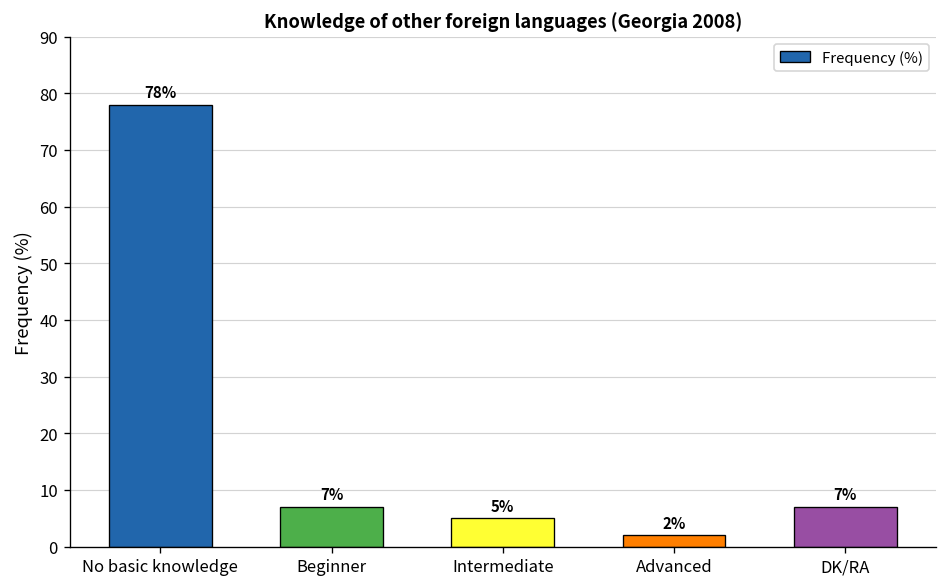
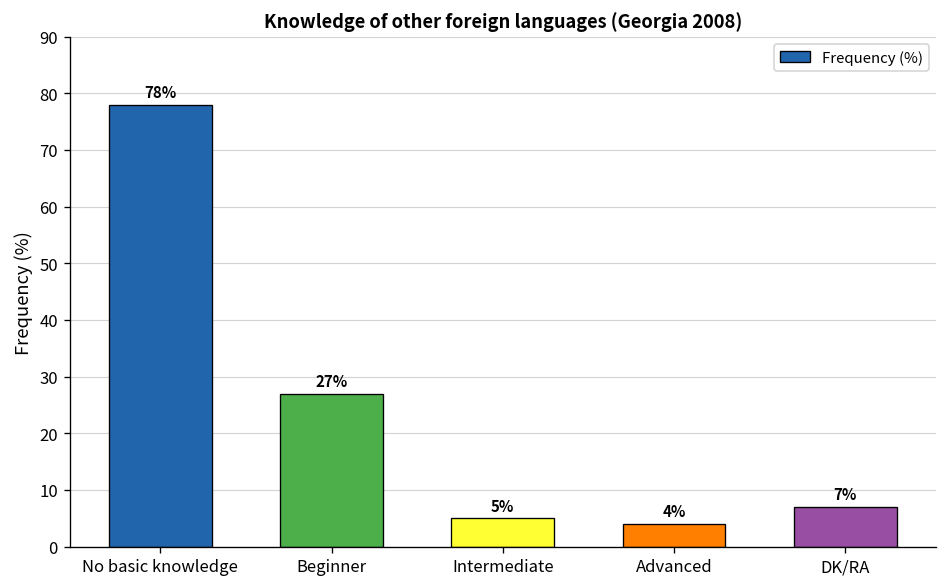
  {
    "No basic knowledge": "78%",
-   "Beginner": "7%",
+   "Beginner": "27%",
    "Intermediate": "5%",
-   "Advanced": "2%",
+   "Advanced": "4%",
    "DK/RA": "7%"
  }
